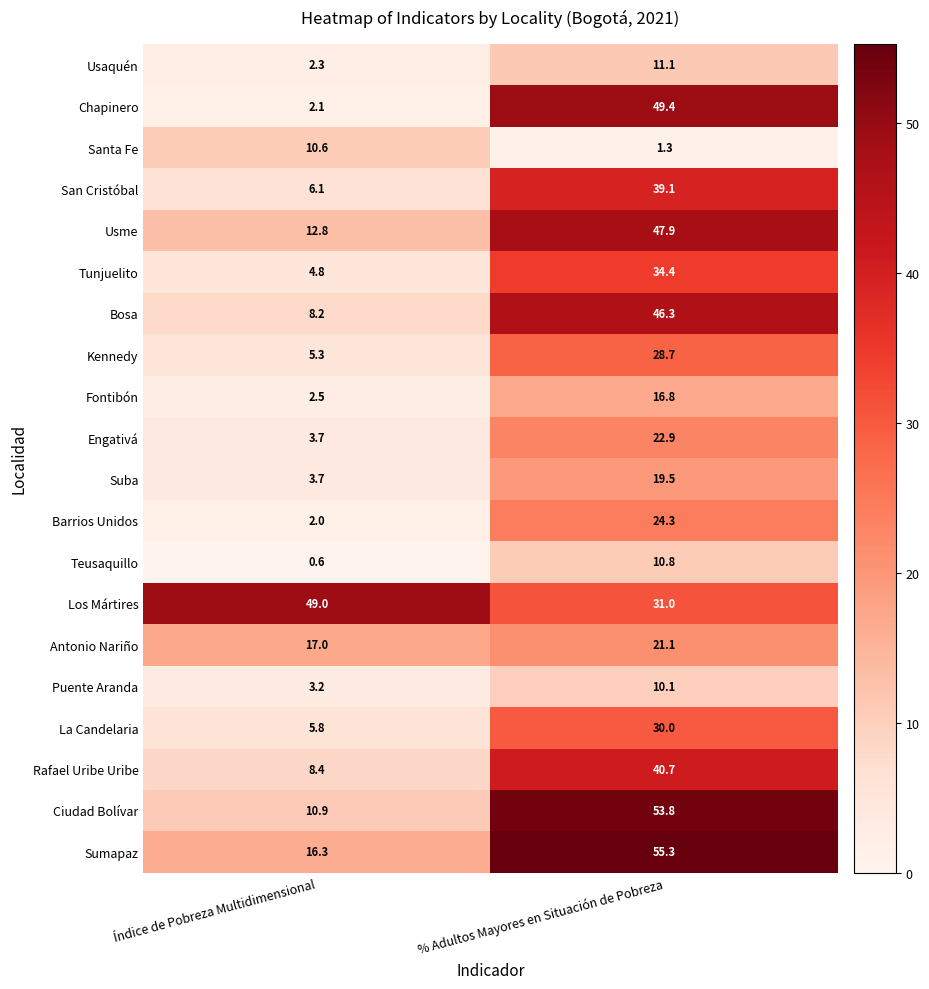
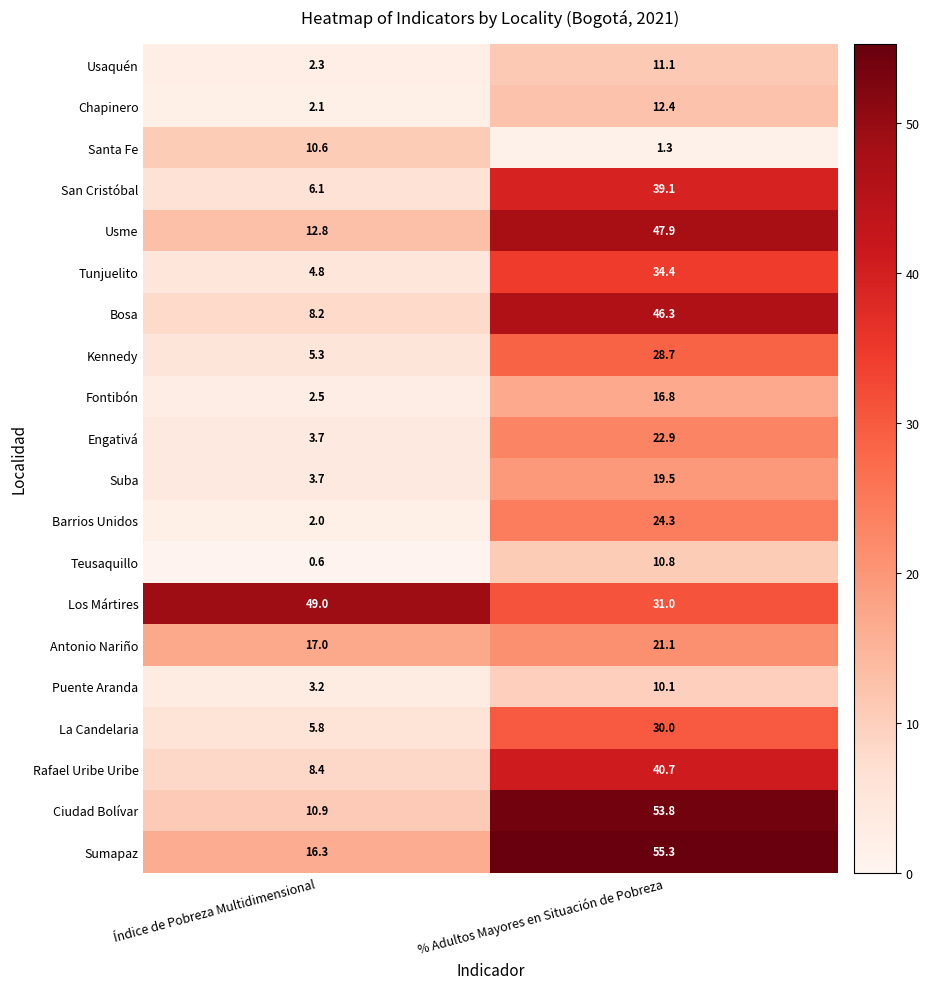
  {
    "Usaquén": {
      "Índice de Pobreza Multidimensional": 2.3,
      "% Adultos Mayores en Situación de Pobreza": 11.1
    },
    "Chapinero": {
      "Índice de Pobreza Multidimensional": 2.1,
-     "% Adultos Mayores en Situación de Pobreza": 49.4
+     "% Adultos Mayores en Situación de Pobreza": 12.4
    },
    "Santa Fe": {
      "Índice de Pobreza Multidimensional": 10.6,
      "% Adultos Mayores en Situación de Pobreza": 1.3
    },
    "San Cristóbal": {
      "Índice de Pobreza Multidimensional": 6.1,
      "% Adultos Mayores en Situación de Pobreza": 39.1
    },
    "Usme": {
      "Índice de Pobreza Multidimensional": 12.8,
      "% Adultos Mayores en Situación de Pobreza": 47.9
    },
    "Tunjuelito": {
      "Índice de Pobreza Multidimensional": 4.8,
      "% Adultos Mayores en Situación de Pobreza": 34.4
    },
    "Bosa": {
      "Índice de Pobreza Multidimensional": 8.2,
      "% Adultos Mayores en Situación de Pobreza": 46.3
    },
    "Kennedy": {
      "Índice de Pobreza Multidimensional": 5.3,
      "% Adultos Mayores en Situación de Pobreza": 28.7
    },
    "Fontibón": {
      "Índice de Pobreza Multidimensional": 2.5,
      "% Adultos Mayores en Situación de Pobreza": 16.8
    },
    "Engativá": {
      "Índice de Pobreza Multidimensional": 3.7,
      "% Adultos Mayores en Situación de Pobreza": 22.9
    },
    "Suba": {
      "Índice de Pobreza Multidimensional": 3.7,
      "% Adultos Mayores en Situación de Pobreza": 19.5
    },
    "Barrios Unidos": {
      "Índice de Pobreza Multidimensional": 2.0,
      "% Adultos Mayores en Situación de Pobreza": 24.3
    },
    "Teusaquillo": {
      "Índice de Pobreza Multidimensional": 0.6,
      "% Adultos Mayores en Situación de Pobreza": 10.8
    },
    "Los Mártires": {
      "Índice de Pobreza Multidimensional": 49.0,
      "% Adultos Mayores en Situación de Pobreza": 31.0
    },
    "Antonio Nariño": {
      "Índice de Pobreza Multidimensional": 17.0,
      "% Adultos Mayores en Situación de Pobreza": 21.1
    },
    "Puente Aranda": {
      "Índice de Pobreza Multidimensional": 3.2,
      "% Adultos Mayores en Situación de Pobreza": 10.1
    },
    "La Candelaria": {
      "Índice de Pobreza Multidimensional": 5.8,
      "% Adultos Mayores en Situación de Pobreza": 30.0
    },
    "Rafael Uribe Uribe": {
      "Índice de Pobreza Multidimensional": 8.4,
      "% Adultos Mayores en Situación de Pobreza": 40.7
    },
    "Ciudad Bolívar": {
      "Índice de Pobreza Multidimensional": 10.9,
      "% Adultos Mayores en Situación de Pobreza": 53.8
    },
    "Sumapaz": {
      "Índice de Pobreza Multidimensional": 16.3,
      "% Adultos Mayores en Situación de Pobreza": 55.3
    }
  }
